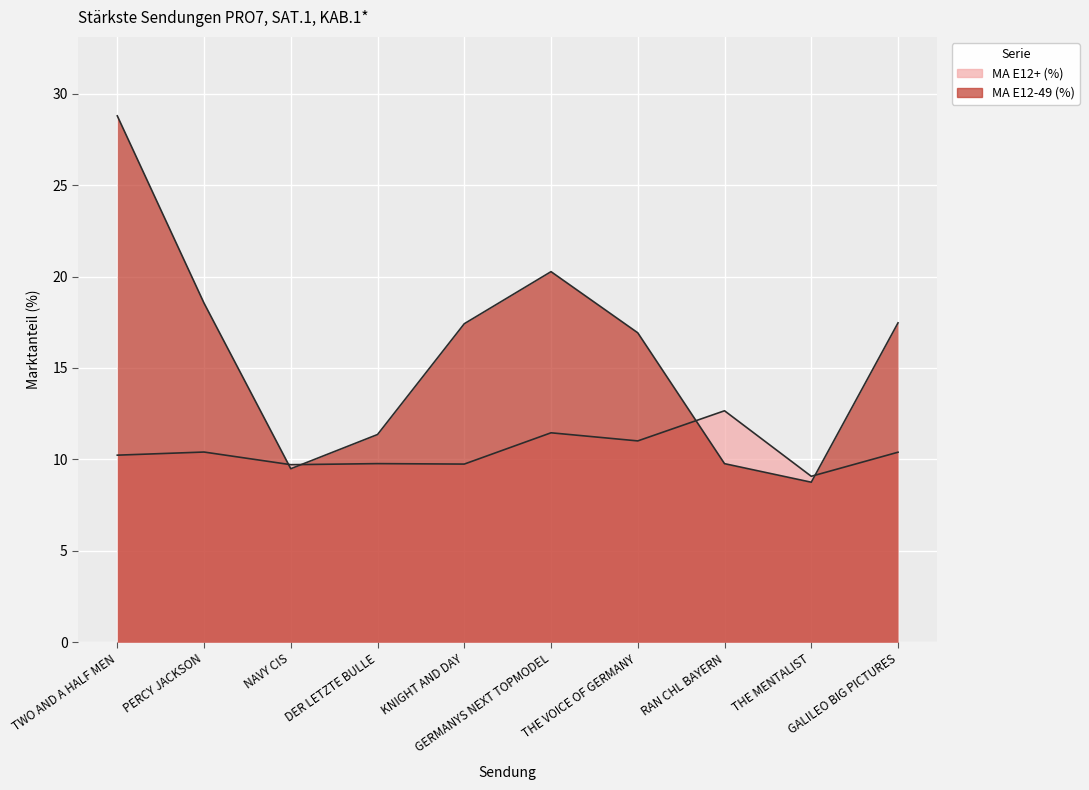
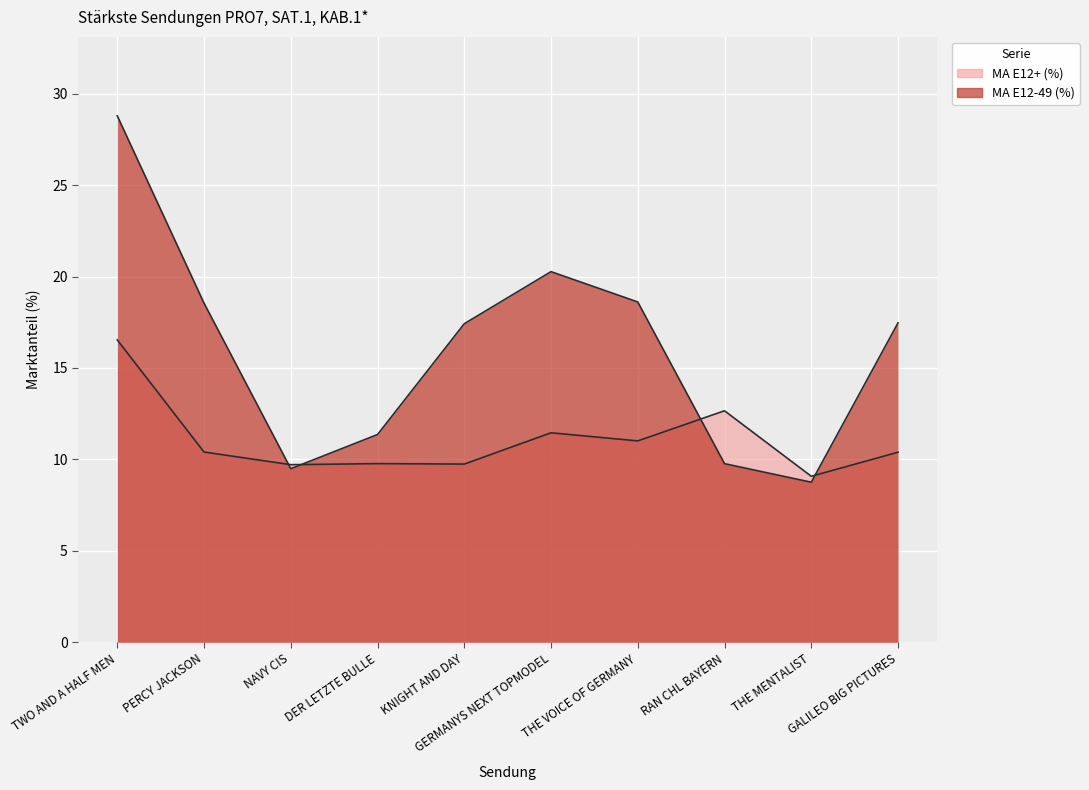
  {
    "MA E12+ (%)": {
-     "TWO AND A HALF MEN": 10.2,
+     "TWO AND A HALF MEN": 16.5,
      "PERCY JACKSON": 10.4,
      "NAVY CIS": 9.7,
      "DER LETZTE BULLE": 9.8,
      "KNIGHT AND DAY": 9.7,
      "GERMANYS NEXT TOPMODEL": 11.5,
      "THE VOICE OF GERMANY": 11.0,
      "RAN CHL BAYERN": 12.7,
      "THE MENTALIST": 9.1,
      "GALILEO BIG PICTURES": 10.4
    },
    "MA E12-49 (%)": {
      "TWO AND A HALF MEN": 28.8,
      "PERCY JACKSON": 18.5,
      "NAVY CIS": 9.5,
      "DER LETZTE BULLE": 11.4,
      "KNIGHT AND DAY": 17.4,
      "GERMANYS NEXT TOPMODEL": 20.3,
-     "THE VOICE OF GERMANY": 16.9,
+     "THE VOICE OF GERMANY": 18.6,
      "RAN CHL BAYERN": 9.8,
      "THE MENTALIST": 8.8,
      "GALILEO BIG PICTURES": 17.5
    }
  }
